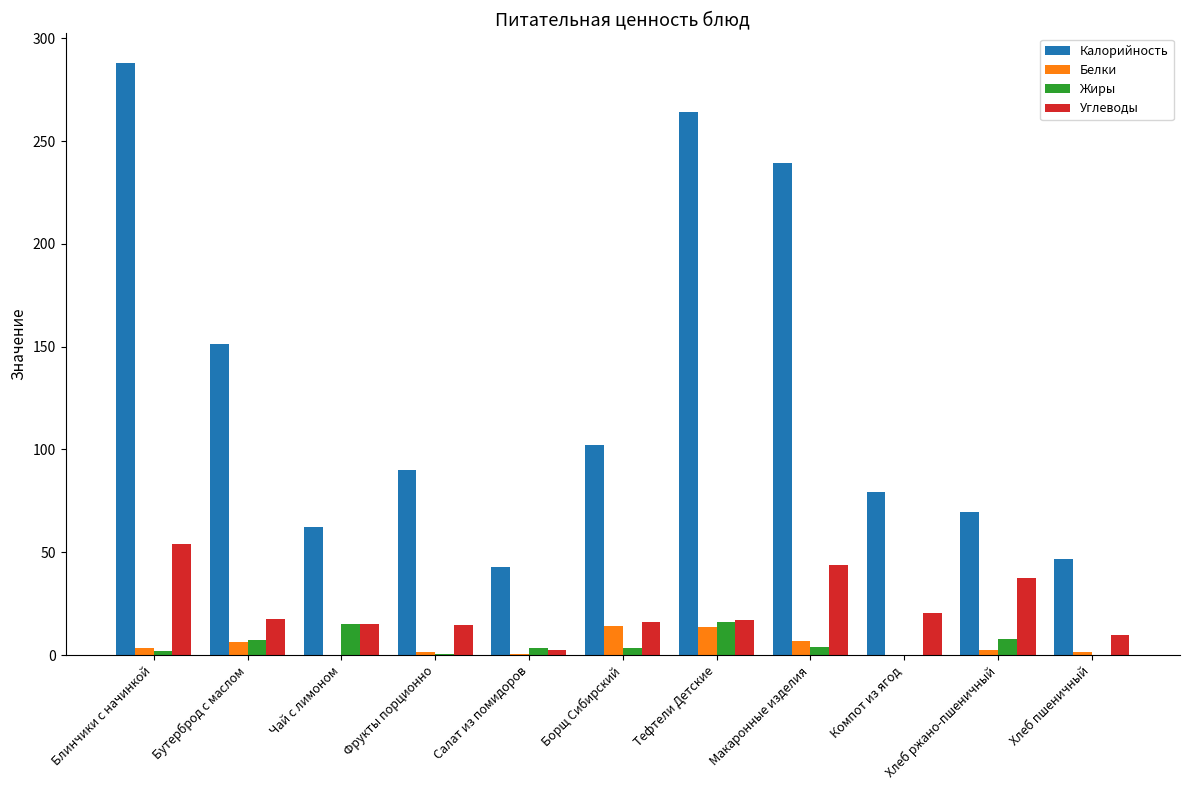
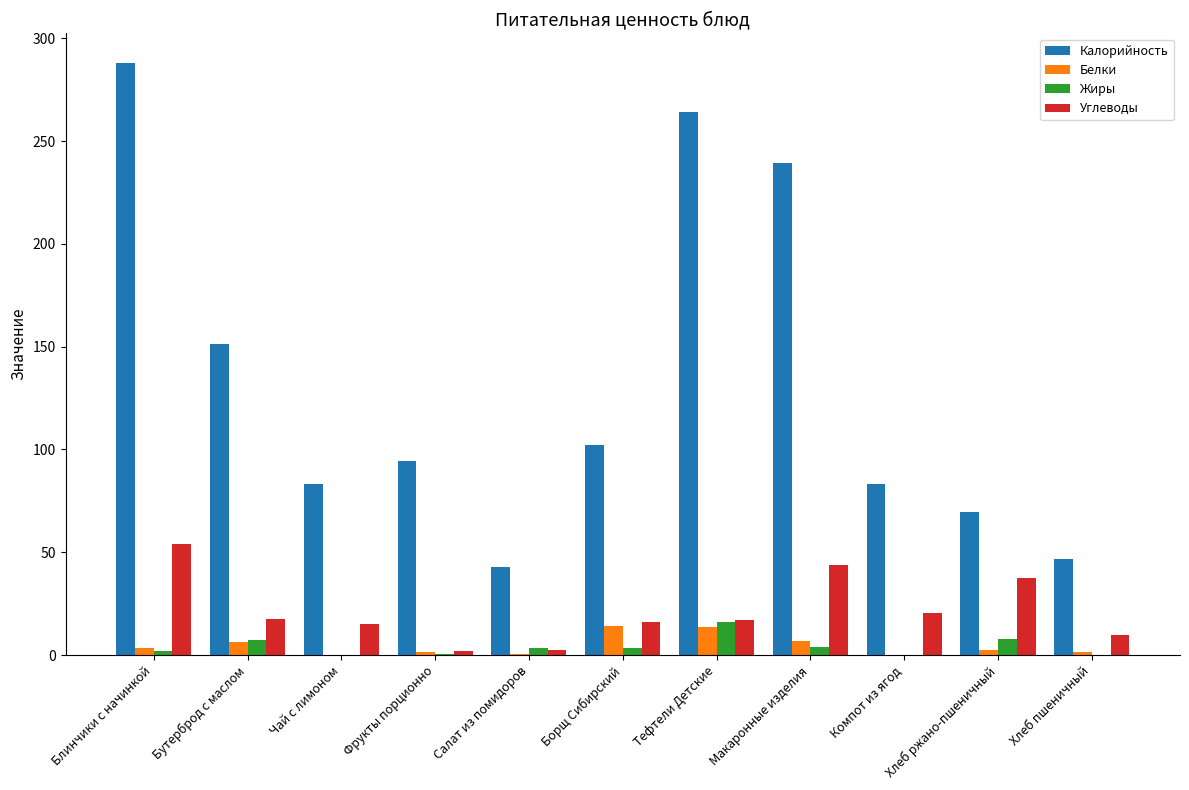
  {
    "Калорийность": {
      "Блинчики с начинкой": 288,
      "Бутерброд с маслом": 151,
-     "Чай с лимоном": 62,
-     "Фрукты порционно": 90,
+     "Чай с лимоном": 83,
+     "Фрукты порционно": 95,
      "Салат из помидоров": 43,
      "Борщ Сибирский": 102,
      "Тефтели Детские": 264,
      "Макаронные изделия": 239,
-     "Компот из ягод": 79,
+     "Компот из ягод": 83,
      "Хлеб ржано-пшеничный": 70,
      "Хлеб пшеничный": 47
    },
    "Белки": {
      "Блинчики с начинкой": 4,
      "Бутерброд с маслом": 6,
      "Фрукты порционно": 2,
      "Борщ Сибирский": 14,
      "Тефтели Детские": 13,
      "Макаронные изделия": 7,
      "Хлеб ржано-пшеничный": 3,
      "Хлеб пшеничный": 2
    },
    "Жиры": {
      "Блинчики с начинкой": 2,
      "Бутерброд с маслом": 7,
-     "Чай с лимоном": 15,
+     "Чай с лимоном": 0,
      "Салат из помидоров": 3,
      "Борщ Сибирский": 3,
      "Тефтели Детские": 16,
      "Макаронные изделия": 4,
      "Хлеб ржано-пшеничный": 8
    },
    "Углеводы": {
      "Блинчики с начинкой": 54,
      "Бутерброд с маслом": 18,
      "Чай с лимоном": 15,
-     "Фрукты порционно": 15,
+     "Фрукты порционно": 2,
      "Салат из помидоров": 3,
      "Борщ Сибирский": 16,
      "Тефтели Детские": 17,
      "Макаронные изделия": 44,
      "Компот из ягод": 21,
      "Хлеб ржано-пшеничный": 37,
      "Хлеб пшеничный": 10
    }
  }
